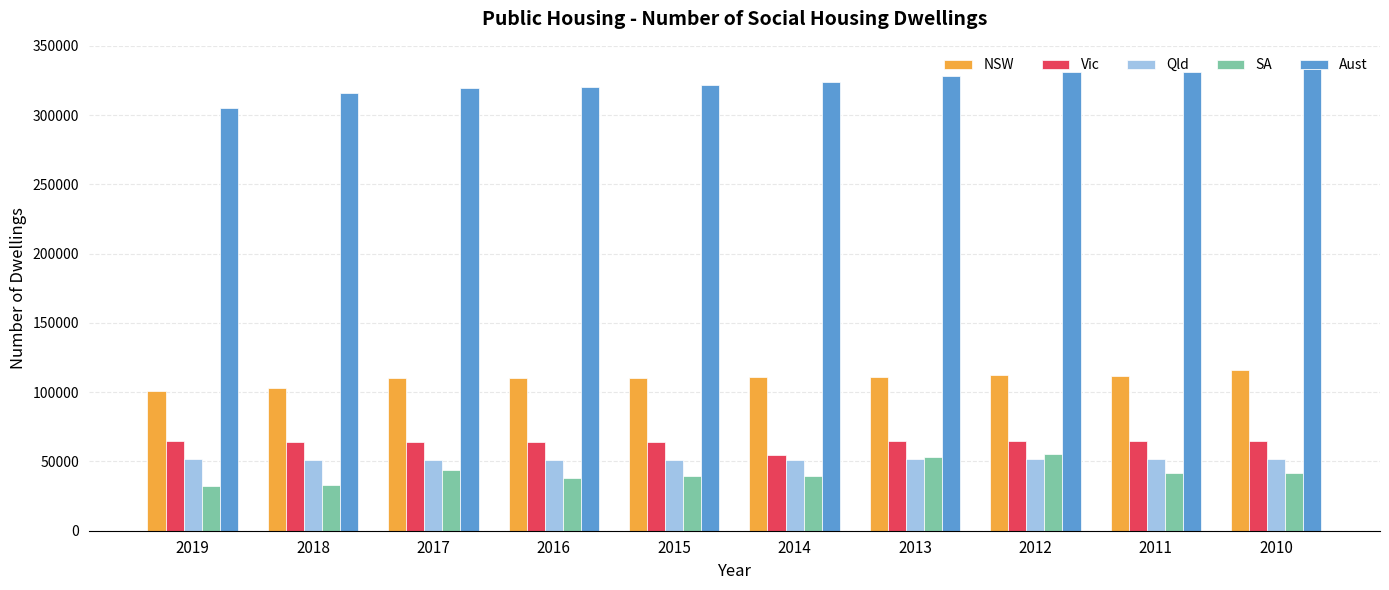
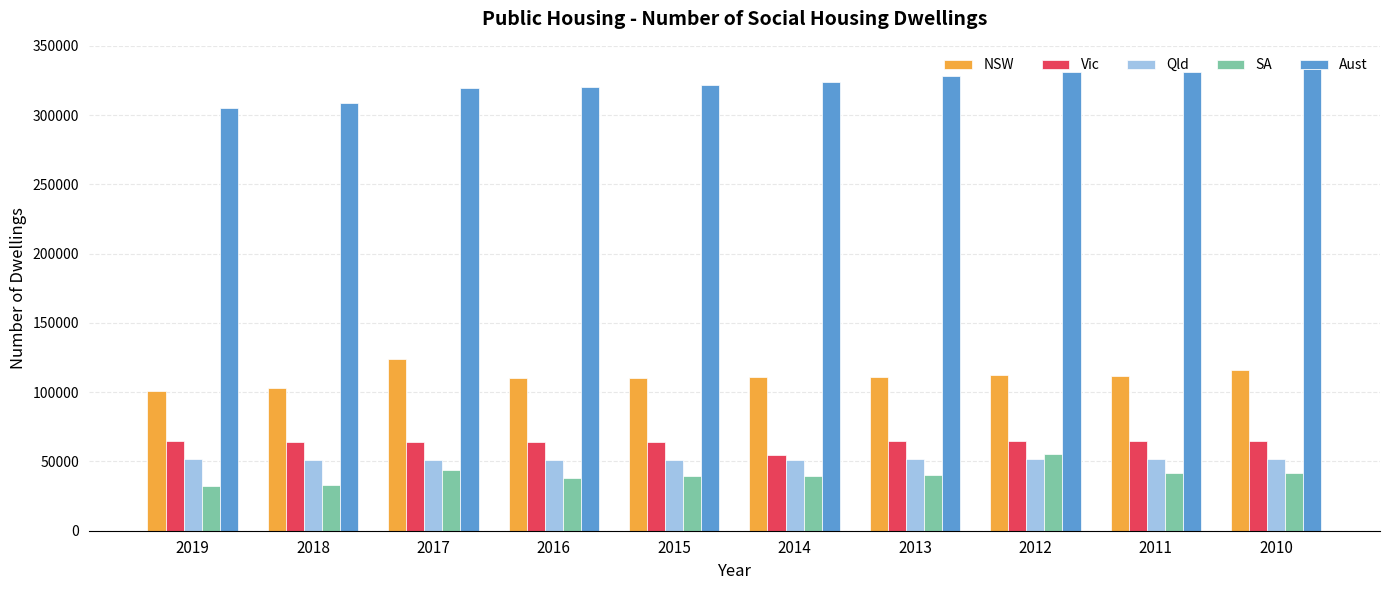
  {
    "NSW": {
      "2019": 101000,
      "2018": 103000,
-     "2017": 110000,
+     "2017": 124000,
      "2016": 110000,
      "2015": 110000,
      "2014": 111000,
      "2013": 111000,
      "2012": 112000,
      "2011": 112000,
      "2010": 116000
    },
    "Vic": {
      "2019": 64000,
      "2018": 64000,
      "2017": 64000,
      "2016": 64000,
      "2015": 64000,
      "2014": 55000,
      "2013": 65000,
      "2012": 65000,
      "2011": 65000,
      "2010": 65000
    },
    "Qld": {
      "2019": 52000,
      "2018": 51000,
      "2017": 51000,
      "2016": 51000,
      "2015": 51000,
      "2014": 51000,
      "2013": 52000,
      "2012": 52000,
      "2011": 52000,
      "2010": 52000
    },
    "SA": {
      "2019": 32000,
      "2018": 33000,
      "2017": 44000,
      "2016": 38000,
      "2015": 39000,
      "2014": 39000,
-     "2013": 53000,
+     "2013": 40000,
      "2012": 55000,
      "2011": 42000,
      "2010": 42000
    },
    "Aust": {
      "2019": 305000,
-     "2018": 316000,
+     "2018": 309000,
      "2017": 320000,
      "2016": 320000,
      "2015": 322000,
      "2014": 324000,
      "2013": 328000,
      "2012": 331000,
      "2011": 331000,
      "2010": 333000
    }
  }
